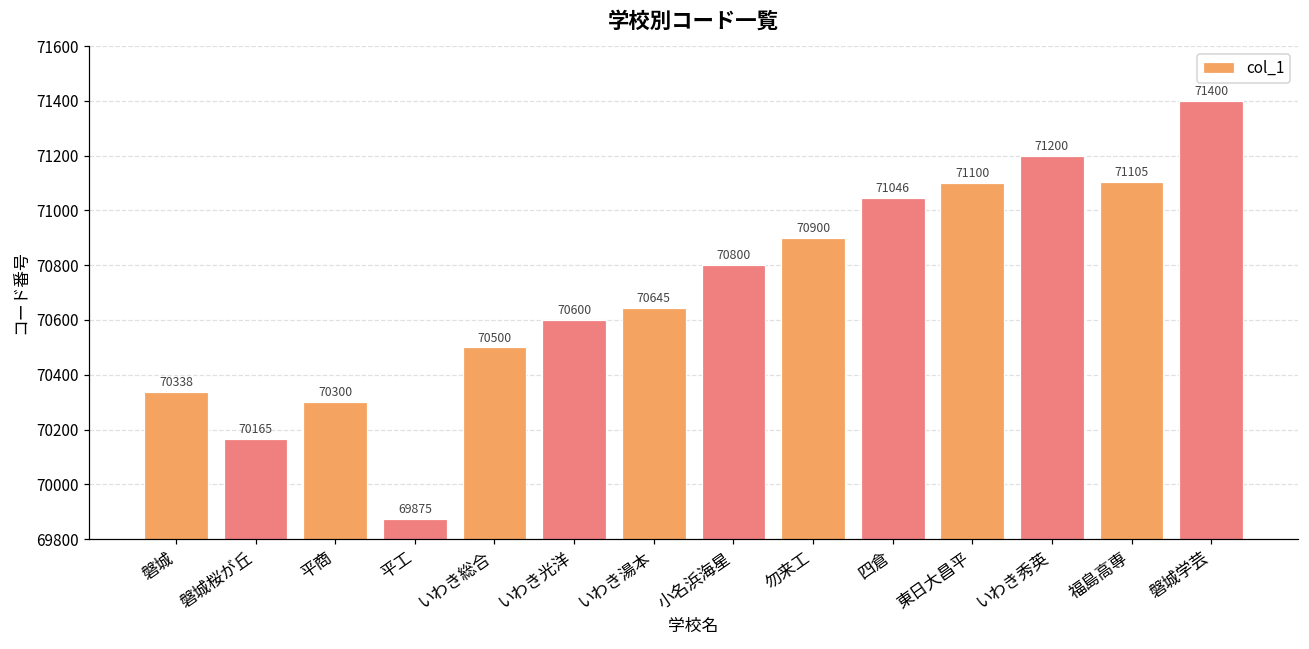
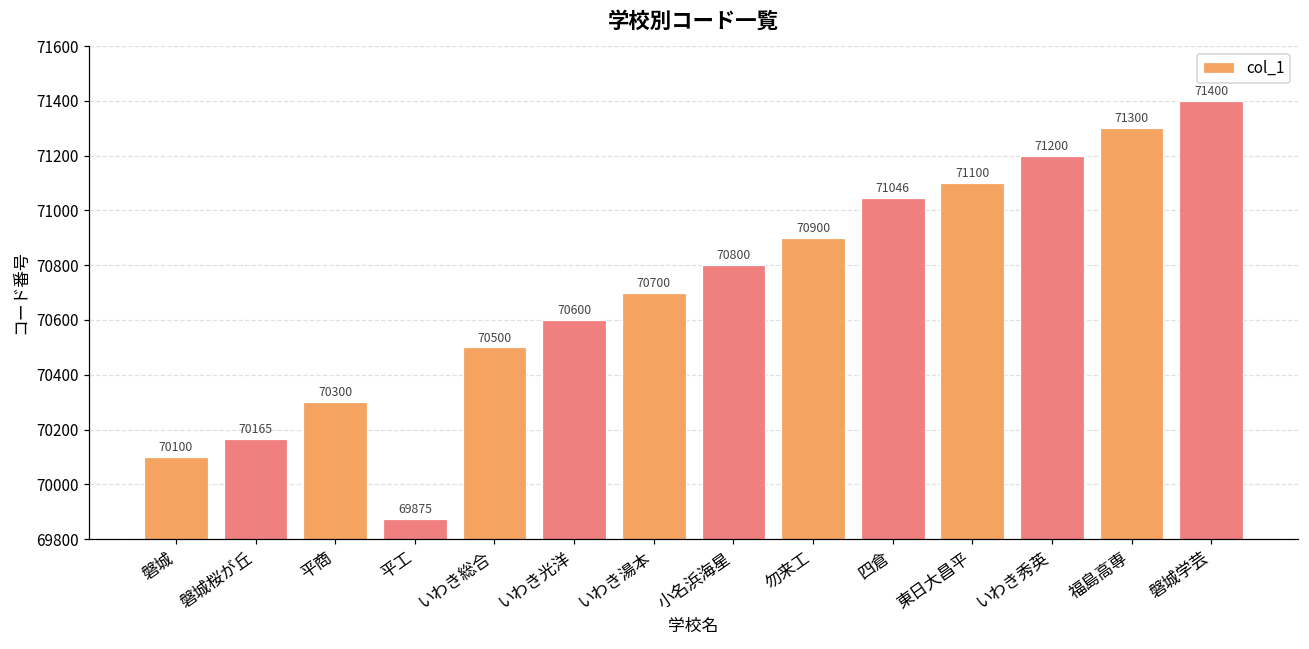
  {
-   "磐城": 70338,
+   "磐城": 70100,
    "磐城桜が丘": 70165,
    "平商": 70300,
    "平工": 69875,
    "いわき総合": 70500,
    "いわき光洋": 70600,
-   "いわき湯本": 70645,
+   "いわき湯本": 70700,
    "小名浜海星": 70800,
    "勿来工": 70900,
    "四倉": 71046,
    "東日大昌平": 71100,
    "いわき秀英": 71200,
-   "福島高専": 71105,
+   "福島高専": 71300,
    "磐城学芸": 71400
  }
